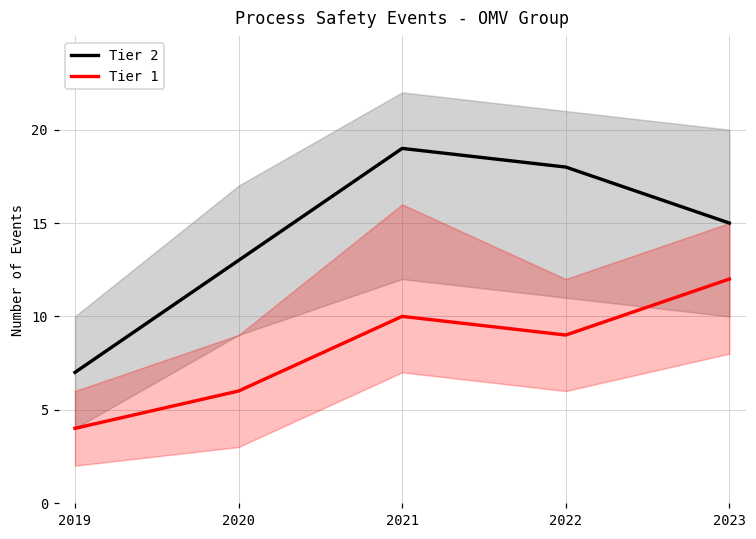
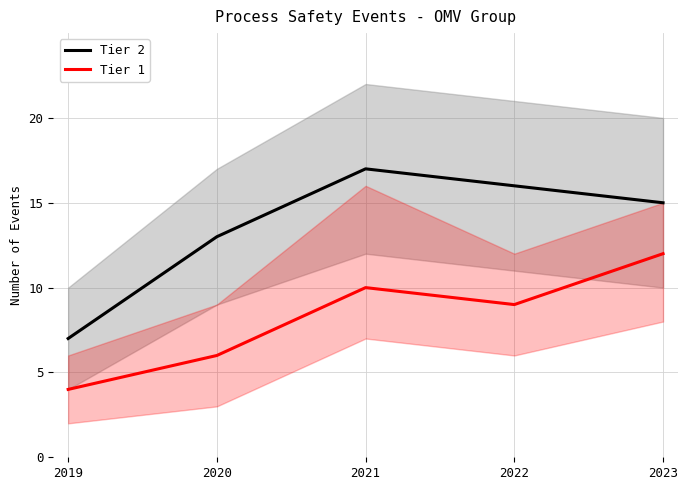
  {
    "Tier 2": {
      "2019": 7,
      "2020": 13,
-     "2021": 19,
-     "2022": 18
+     "2021": 17,
+     "2022": 16
    }
  }
